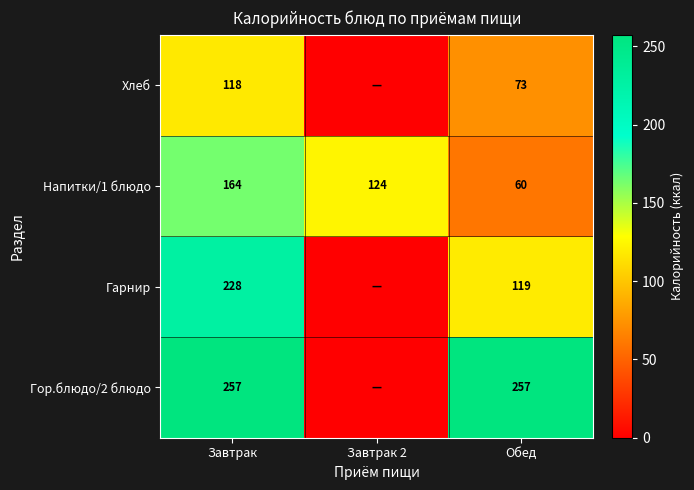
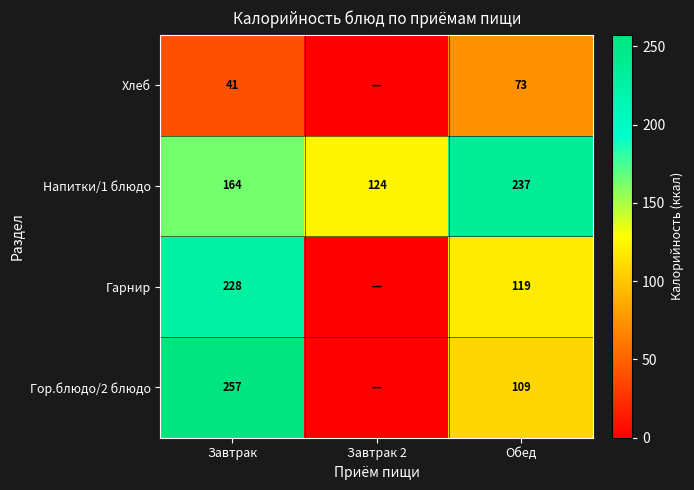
  {
    "Хлеб": {
-     "Завтрак": 118,
+     "Завтрак": 41,
      "Обед": 73
    },
    "Напитки/1 блюдо": {
      "Завтрак": 164,
      "Завтрак 2": 124,
-     "Обед": 60
+     "Обед": 237
    },
    "Гарнир": {
      "Завтрак": 228,
      "Обед": 119
    },
    "Гор.блюдо/2 блюдо": {
      "Завтрак": 257,
-     "Обед": 257
+     "Обед": 109
    }
  }
